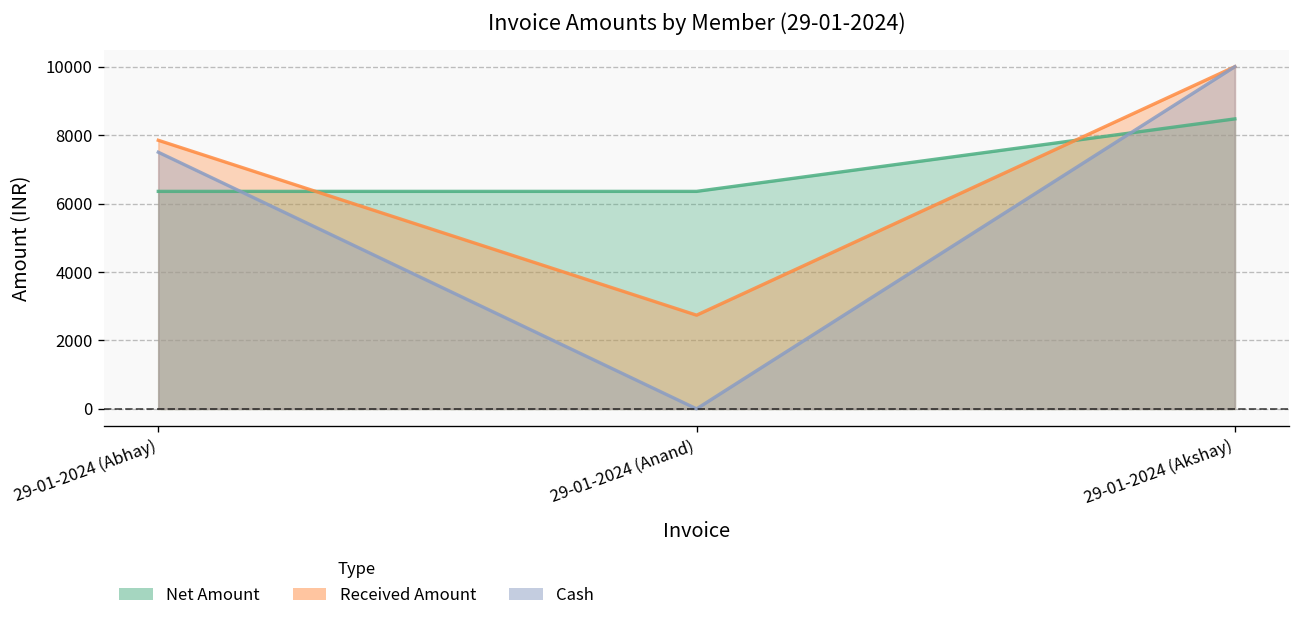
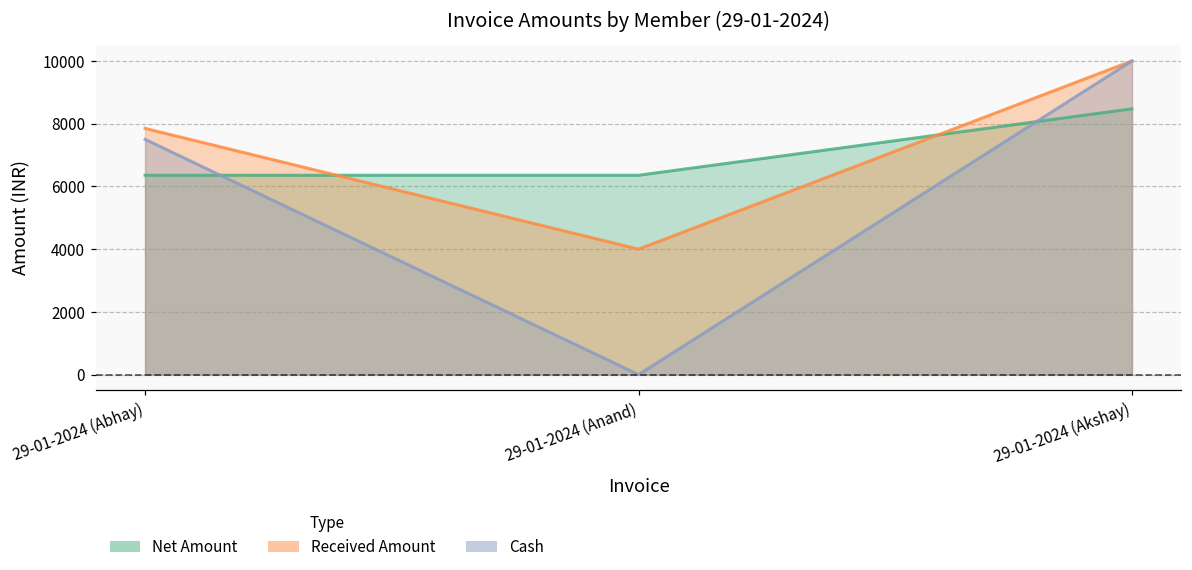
  {
    "Received Amount": {
      "29-01-2024 (Abhay)": 7800,
-     "29-01-2024 (Anand)": 2700
+     "29-01-2024 (Anand)": 4000
    }
  }
